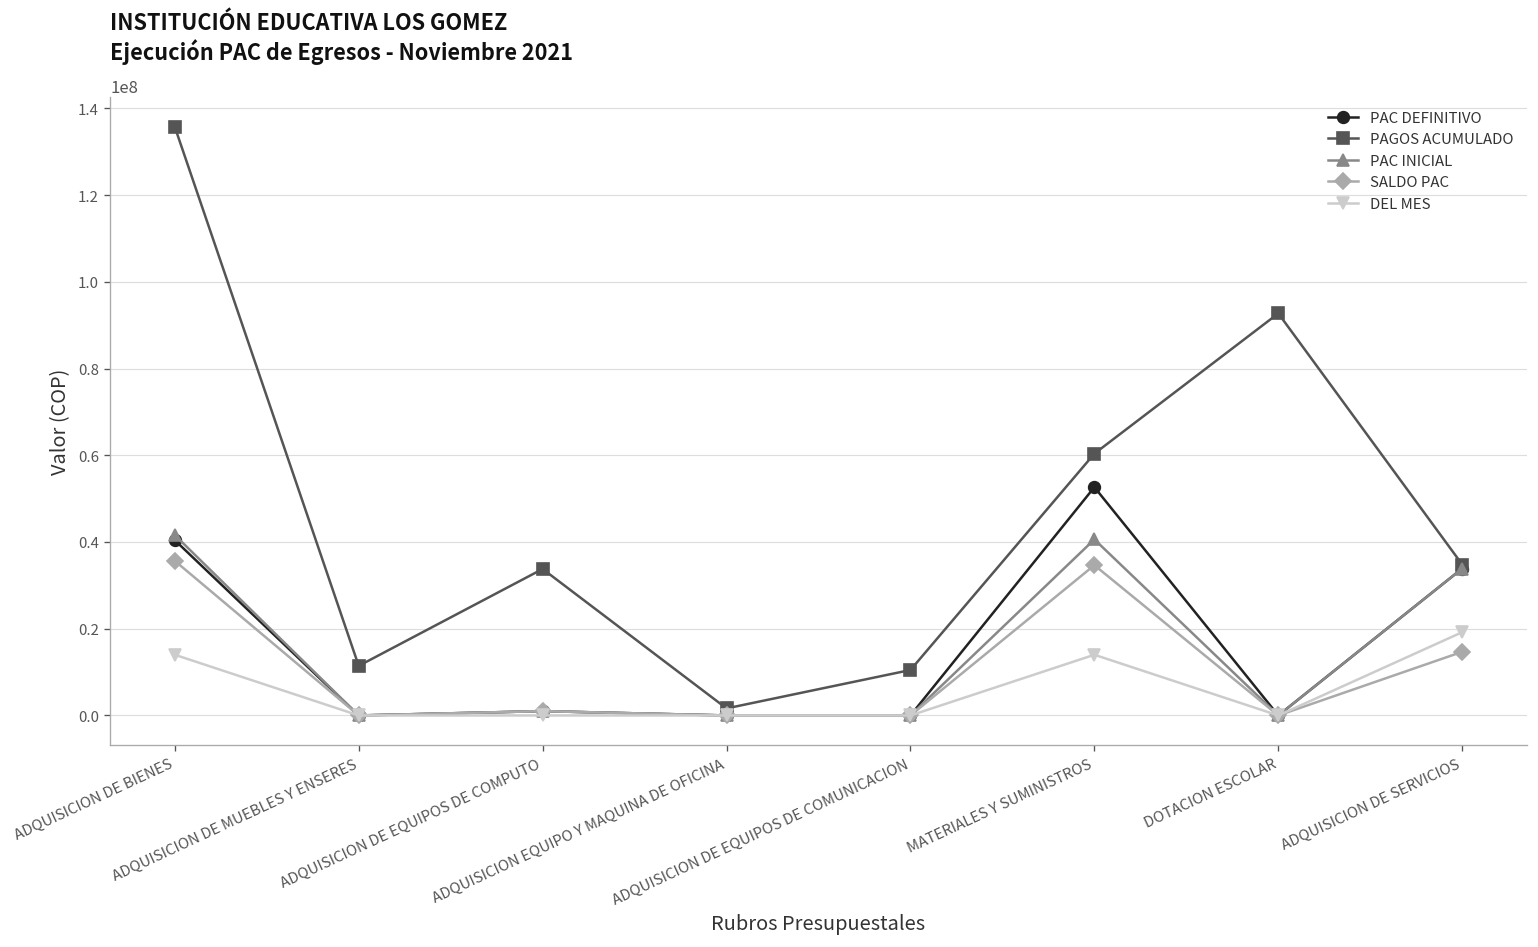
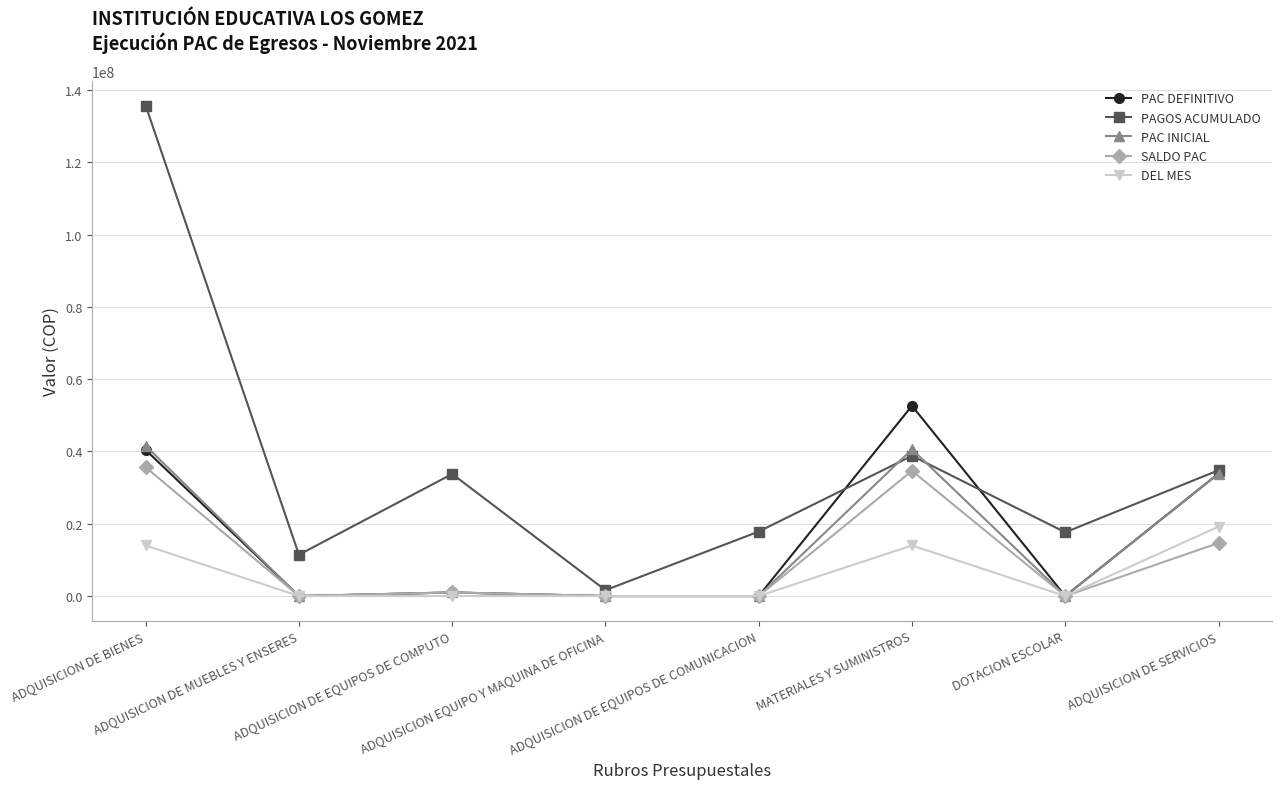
  {
    "PAC DEFINITIVO": {
      "ADQUISICION DE BIENES": 40000000,
      "MATERIALES Y SUMINISTROS": 53000000
    },
    "PAGOS ACUMULADO": {
      "ADQUISICION DE BIENES": 136000000,
      "ADQUISICION DE MUEBLES Y ENSERES": 11000000,
      "ADQUISICION DE EQUIPOS DE COMPUTO": 34000000,
      "ADQUISICION EQUIPO Y MAQUINA DE OFICINA": 2000000,
-     "ADQUISICION DE EQUIPOS DE COMUNICACION": 10000000,
-     "MATERIALES Y SUMINISTROS": 60000000,
-     "DOTACION ESCOLAR": 93000000,
+     "ADQUISICION DE EQUIPOS DE COMUNICACION": 18000000,
+     "MATERIALES Y SUMINISTROS": 39000000,
+     "DOTACION ESCOLAR": 18000000,
      "ADQUISICION DE SERVICIOS": 35000000
    }
  }
